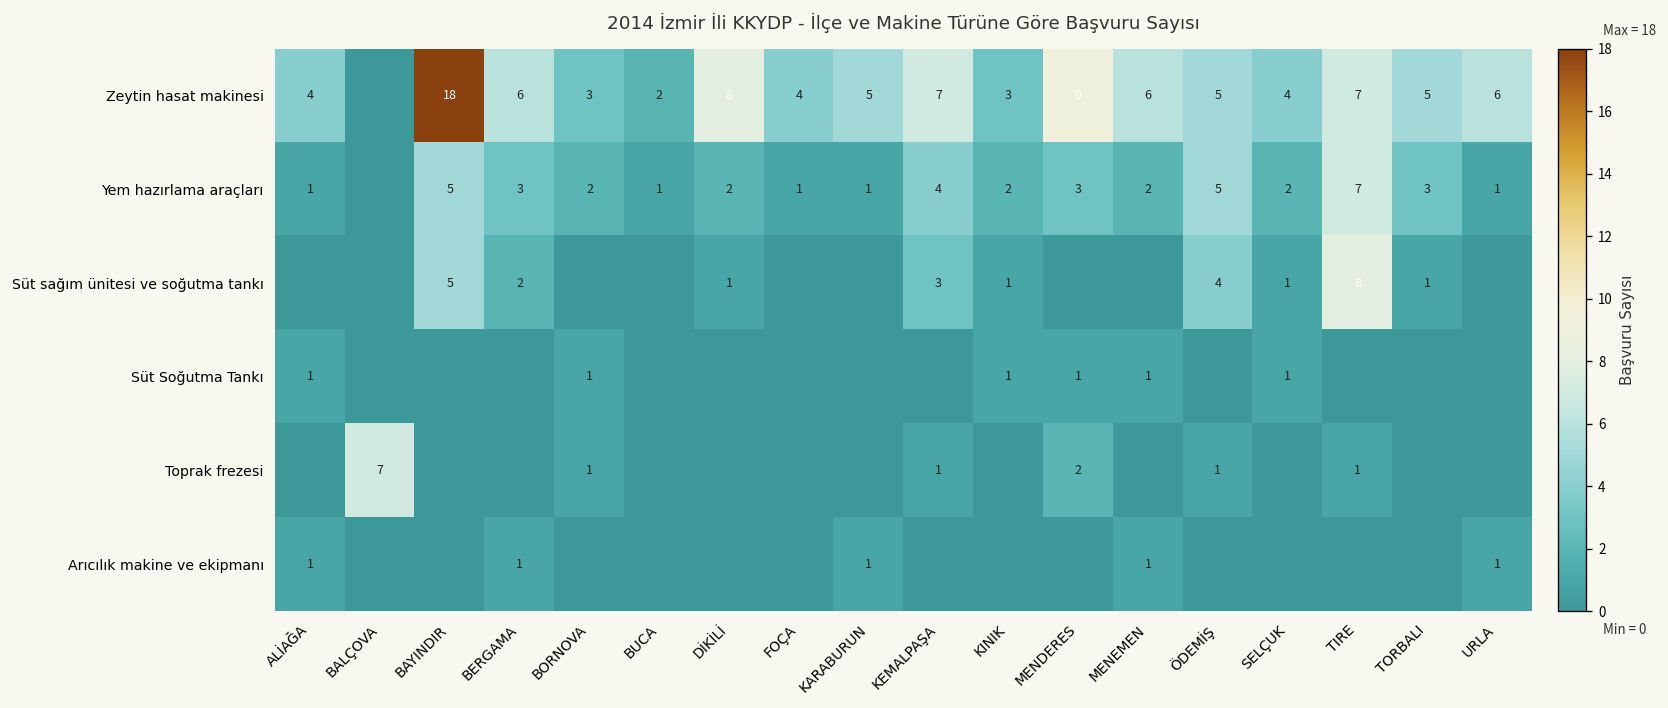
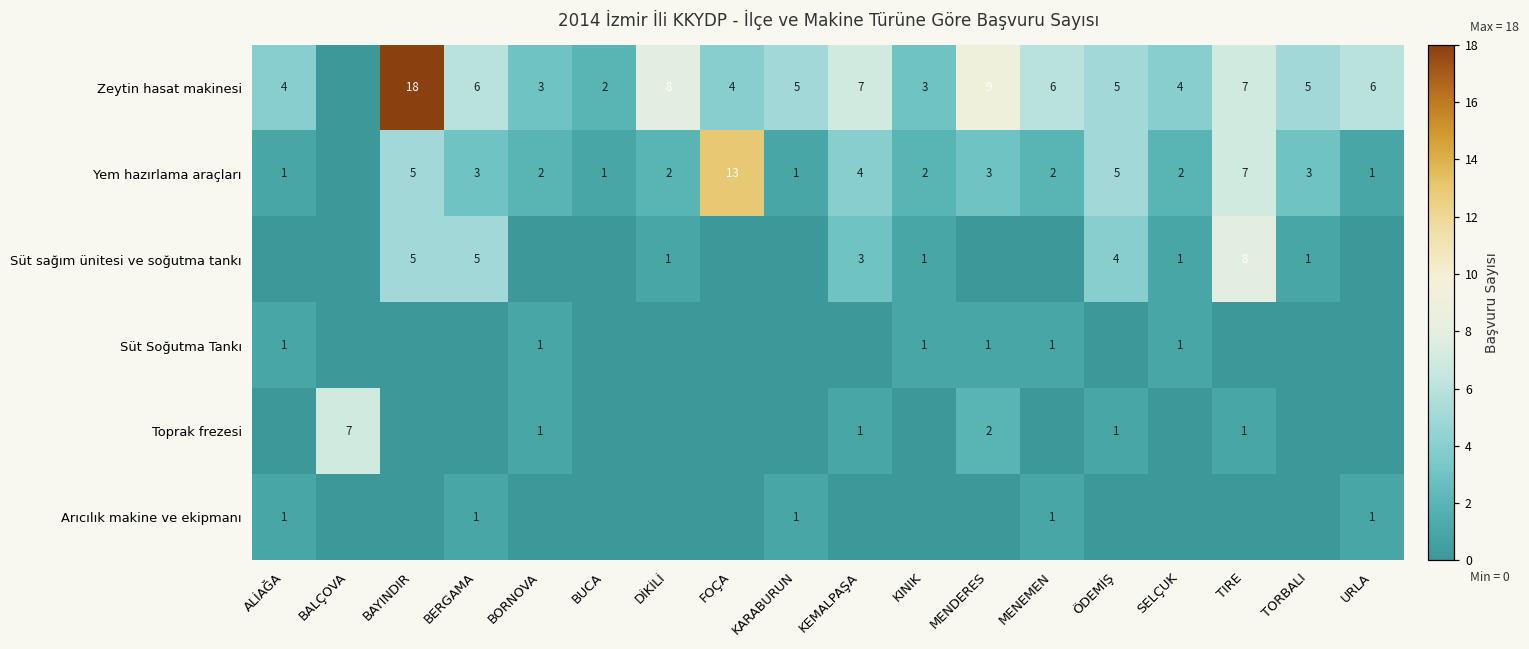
  {
    "Zeytin hasat makinesi": {
      "ALİAĞA": 4,
      "BAYINDIR": 18,
      "BERGAMA": 6,
      "BORNOVA": 3,
      "BUCA": 2,
      "FOÇA": 4,
      "KARABURUN": 5,
      "KEMALPAŞA": 7,
      "KINIK": 3,
      "MENEMEN": 6,
      "ÖDEMİŞ": 5,
      "SELÇUK": 4,
      "TIRE": 7,
      "TORBALI": 5,
      "URLA": 6
    },
    "Yem hazırlama araçları": {
      "ALİAĞA": 1,
      "BAYINDIR": 5,
      "BERGAMA": 3,
      "BORNOVA": 2,
      "BUCA": 1,
      "DİKİLİ": 2,
-     "FOÇA": 1,
+     "FOÇA": 13,
      "KARABURUN": 1,
      "KEMALPAŞA": 4,
      "KINIK": 2,
      "MENDERES": 3,
      "MENEMEN": 2,
      "ÖDEMİŞ": 5,
      "SELÇUK": 2,
      "TIRE": 7,
      "TORBALI": 3,
      "URLA": 1
    },
    "Süt sağım ünitesi ve soğutma tankı": {
      "BAYINDIR": 5,
-     "BERGAMA": 2,
+     "BERGAMA": 5,
      "DİKİLİ": 1,
      "KEMALPAŞA": 3,
      "KINIK": 1,
      "ÖDEMİŞ": 4,
      "SELÇUK": 1,
      "TORBALI": 1
    },
    "Süt Soğutma Tankı": {
      "ALİAĞA": 1,
      "BORNOVA": 1,
      "KINIK": 1,
      "MENDERES": 1,
      "MENEMEN": 1,
      "SELÇUK": 1
    },
    "Toprak frezesi": {
      "BALÇOVA": 7,
      "BORNOVA": 1,
      "KEMALPAŞA": 1,
      "MENDERES": 2,
      "ÖDEMİŞ": 1,
      "TIRE": 1
    },
    "Arıcılık makine ve ekipmanı": {
      "ALİAĞA": 1,
      "BERGAMA": 1,
      "KARABURUN": 1,
      "MENEMEN": 1,
      "URLA": 1
    }
  }
